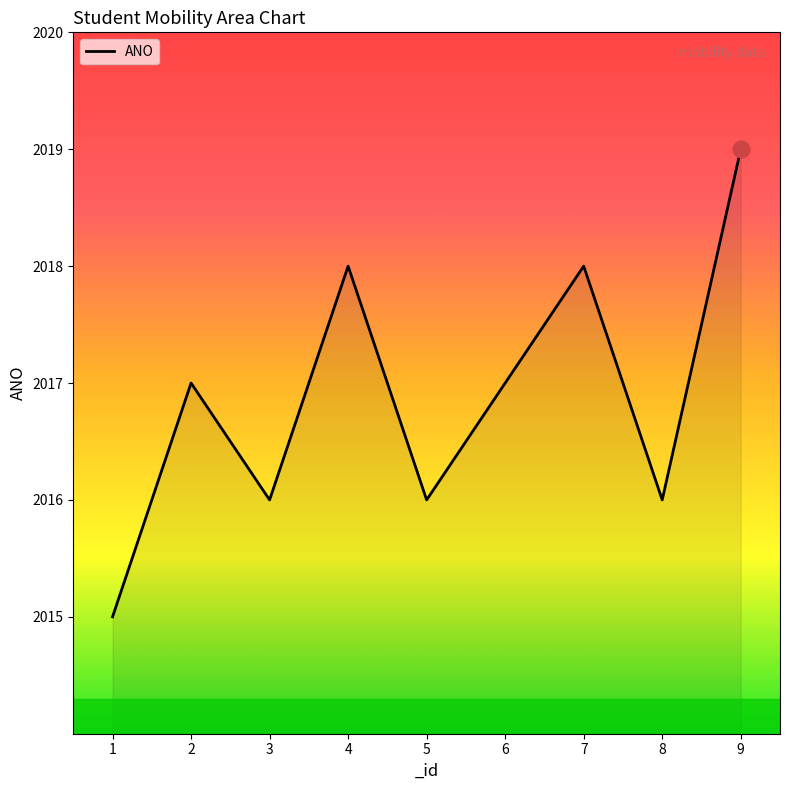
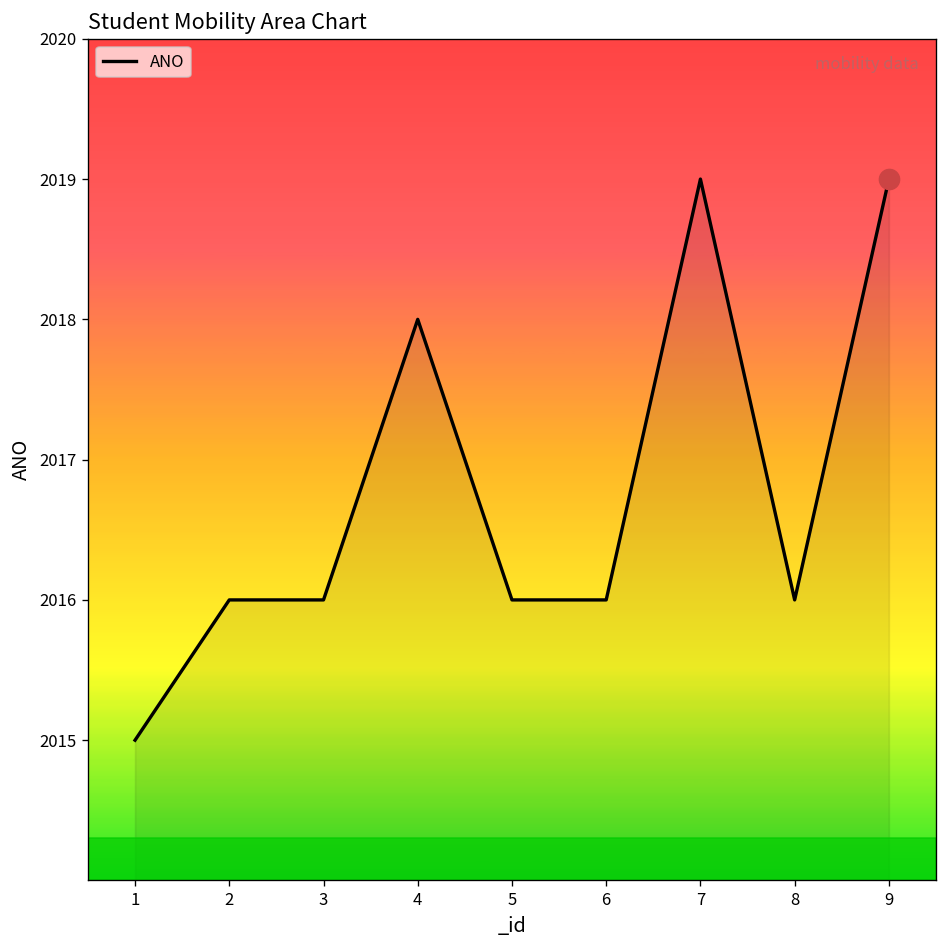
  {
    "ANO": {
      "1": 2015,
-     "2": 2017,
+     "2": 2016,
      "3": 2016,
      "4": 2018,
      "5": 2016,
-     "6": 2017,
-     "7": 2018,
+     "6": 2016,
+     "7": 2019,
      "8": 2016
    }
  }
